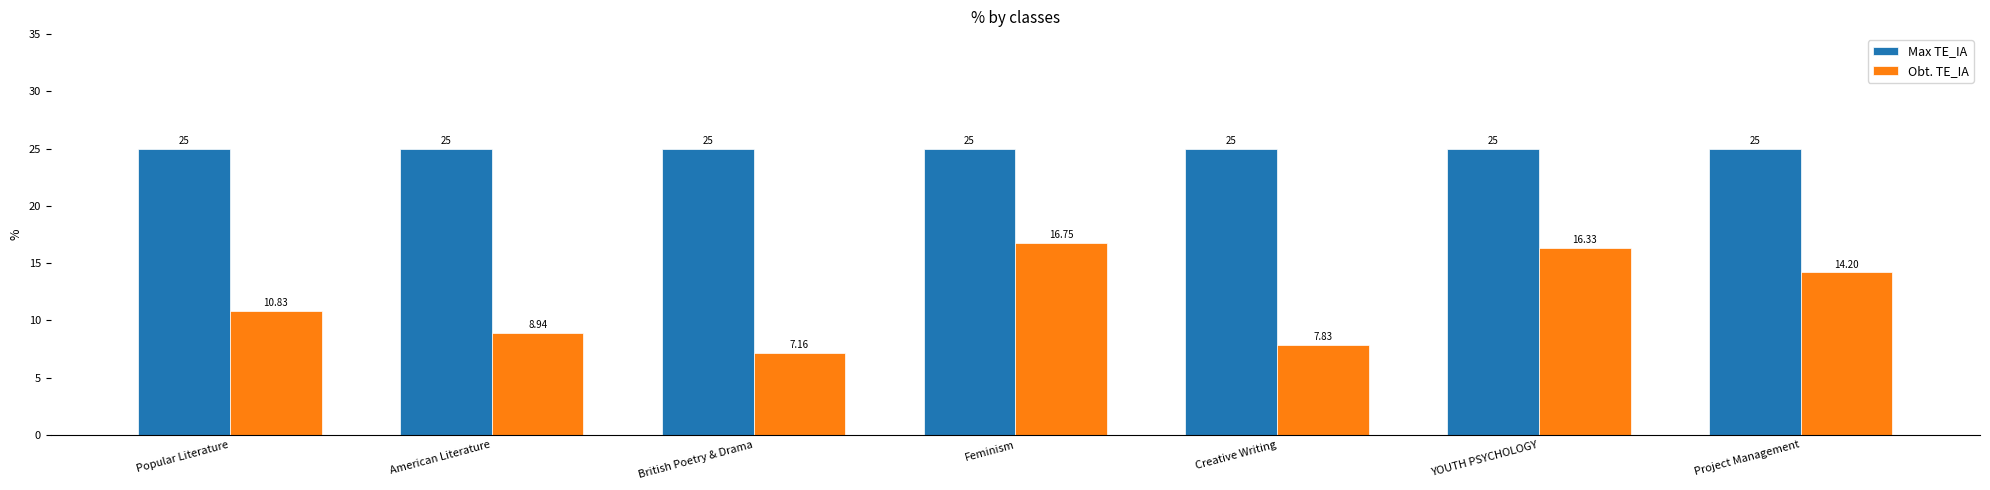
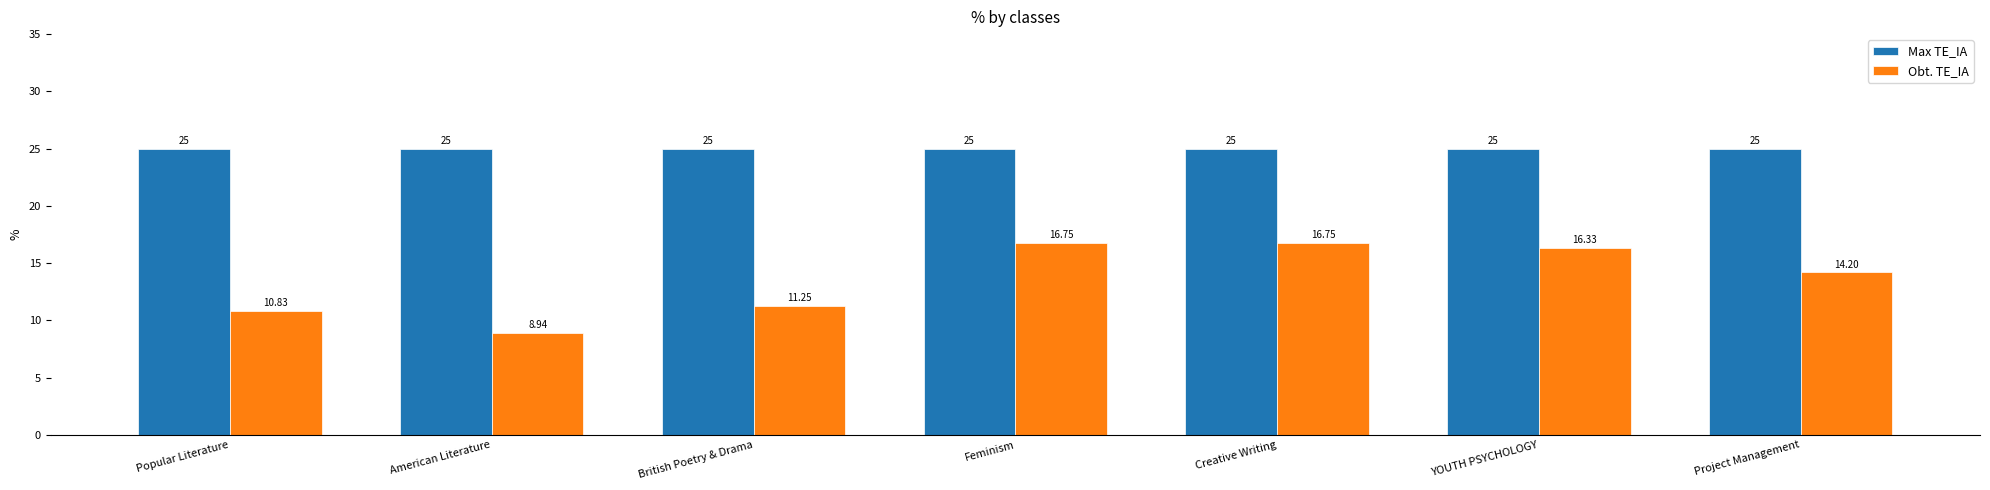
  {
    "Max TE_IA": {
      "Popular Literature": 25,
      "American Literature": 25,
      "British Poetry & Drama": 25,
      "Feminism": 25,
      "Creative Writing": 25,
      "YOUTH PSYCHOLOGY": 25,
      "Project Management": 25
    },
    "Obt. TE_IA": {
      "Popular Literature": 10.83,
      "American Literature": 8.94,
-     "British Poetry & Drama": 7.16,
+     "British Poetry & Drama": 11.25,
      "Feminism": 16.75,
-     "Creative Writing": 7.83,
+     "Creative Writing": 16.75,
      "YOUTH PSYCHOLOGY": 16.33,
      "Project Management": 14.20
    }
  }
